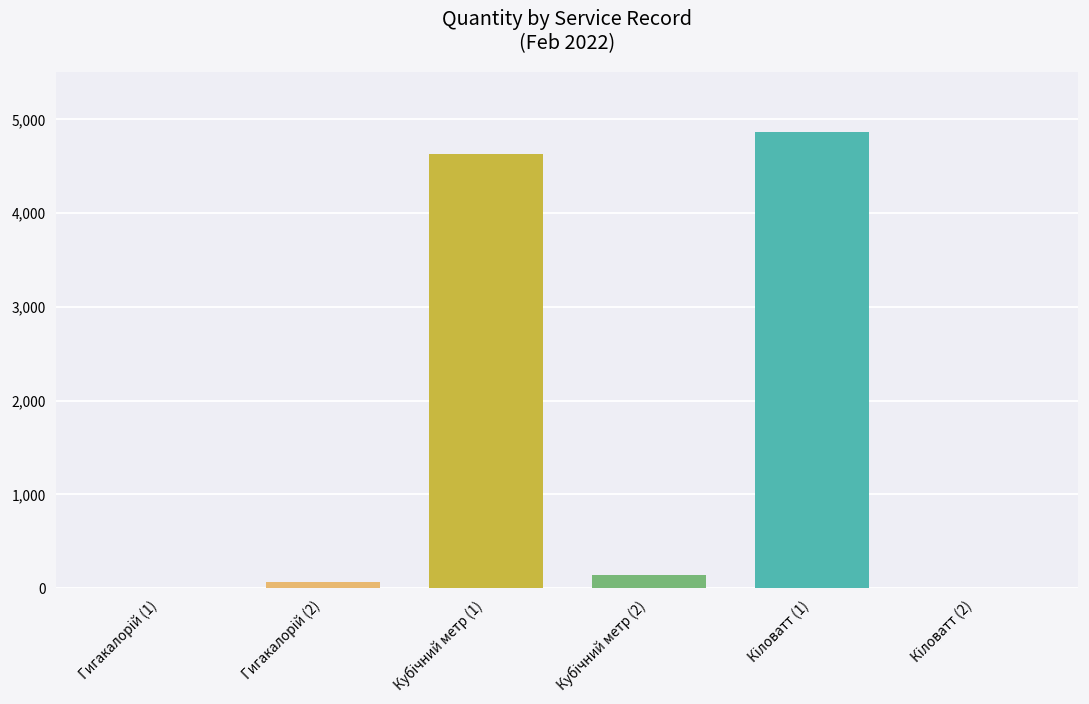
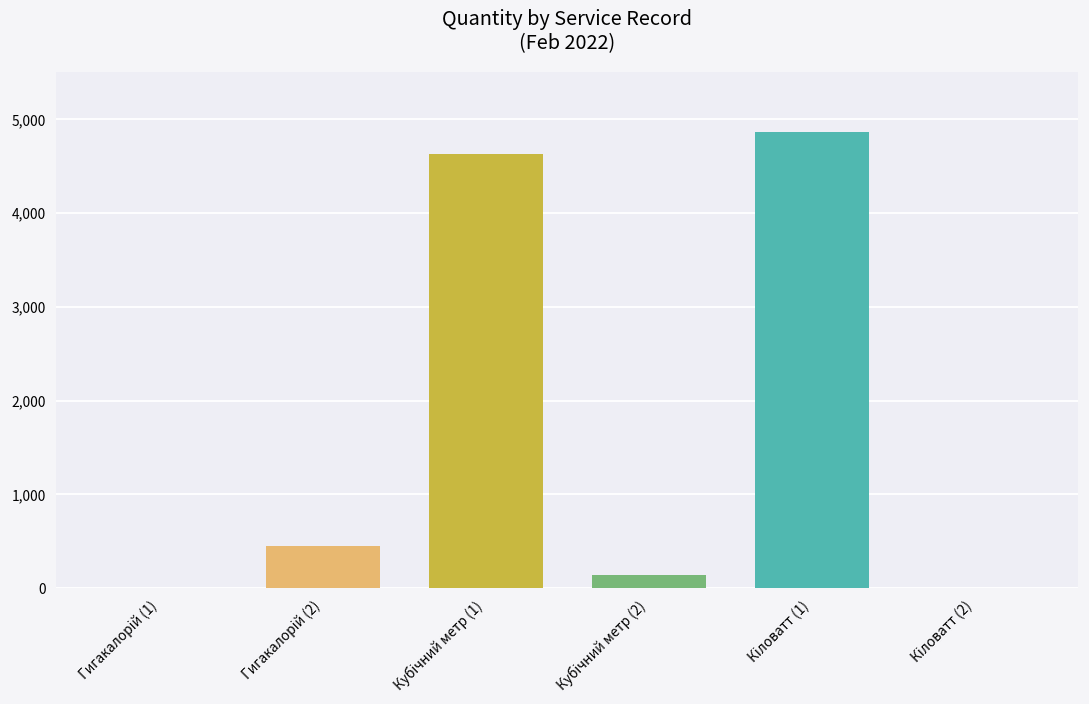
  {
    "Гигакалорій (1)": "0",
-   "Гигакалорій (2)": "100",
+   "Гигакалорій (2)": "400",
    "Кубічний метр (1)": "4,600",
    "Кубічний метр (2)": "100",
    "Кіловатт (1)": "4,900",
    "Кіловатт (2)": "0"
  }
